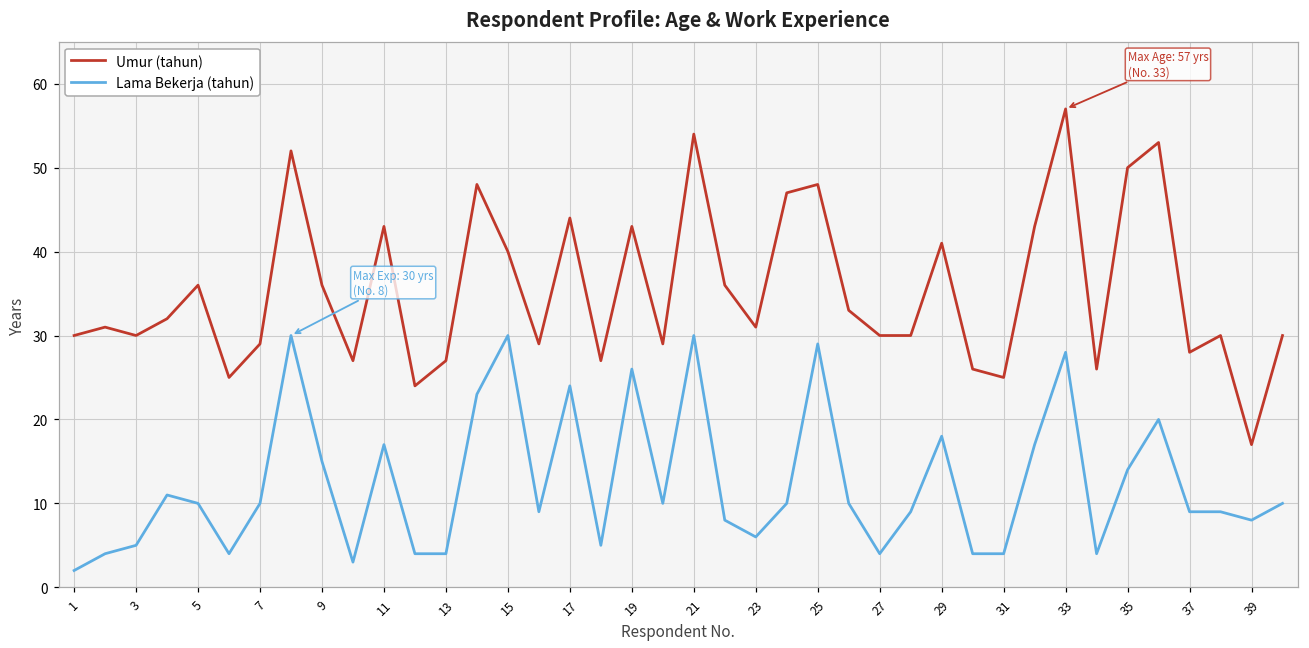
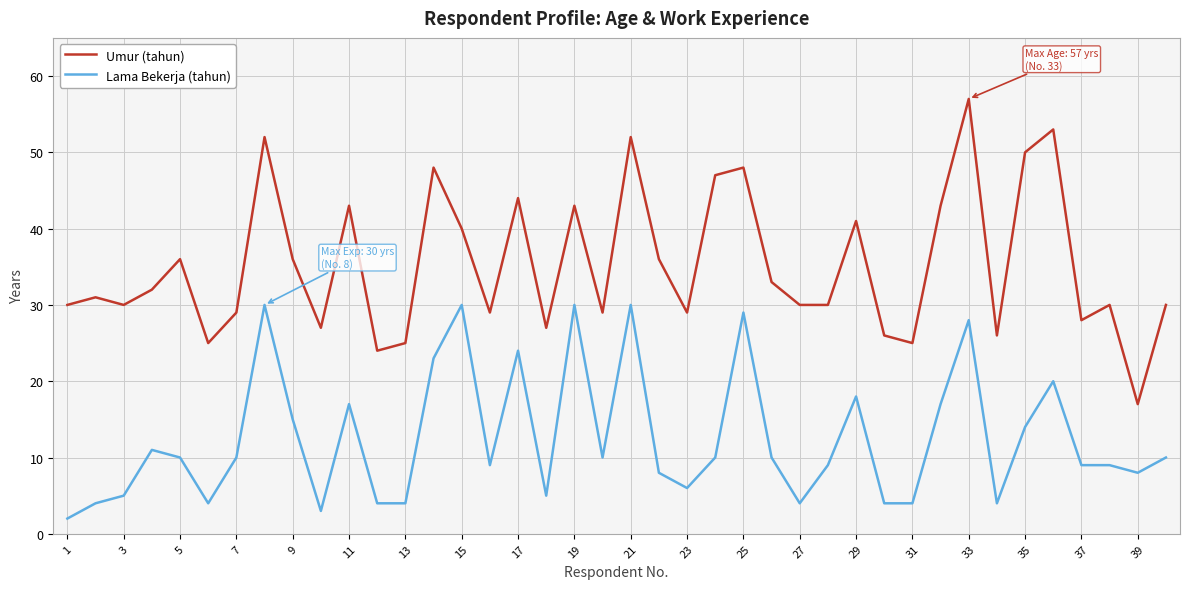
  {
    "Umur (tahun)": {
      "1": 30,
      "3": 30,
      "5": 36,
      "7": 29,
      "11": 43,
-     "13": 27,
+     "13": 25,
      "15": 40,
      "17": 44,
      "19": 43,
-     "21": 54,
-     "23": 31,
+     "21": 52,
+     "23": 29,
      "25": 48,
      "27": 30,
      "29": 41,
      "31": 25,
      "35": 50,
      "37": 28,
      "39": 17
    },
    "Lama Bekerja (tahun)": {
      "1": 2,
      "3": 5,
      "5": 10,
      "7": 10,
      "9": 15,
      "11": 17,
      "13": 4,
      "15": 30,
      "17": 24,
-     "19": 26,
+     "19": 30,
      "21": 30,
      "23": 6,
      "25": 29,
      "27": 4,
      "29": 18,
      "31": 4,
      "33": 28,
      "35": 14,
      "37": 9,
      "39": 8
    }
  }
